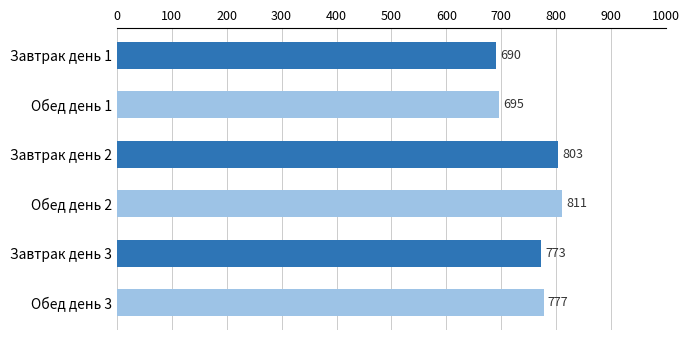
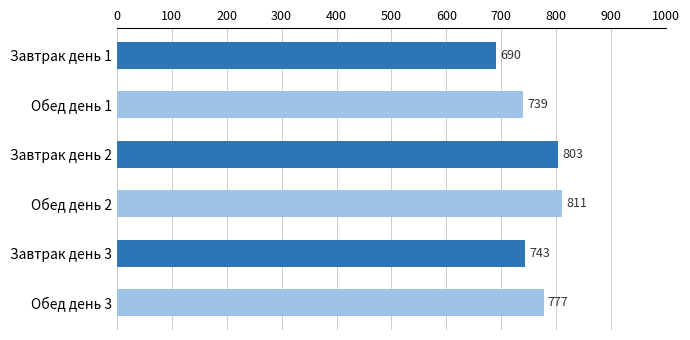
  {
    "Завтрак день 1": 690,
-   "Обед день 1": 695,
+   "Обед день 1": 739,
    "Завтрак день 2": 803,
    "Обед день 2": 811,
-   "Завтрак день 3": 773,
+   "Завтрак день 3": 743,
    "Обед день 3": 777
  }
